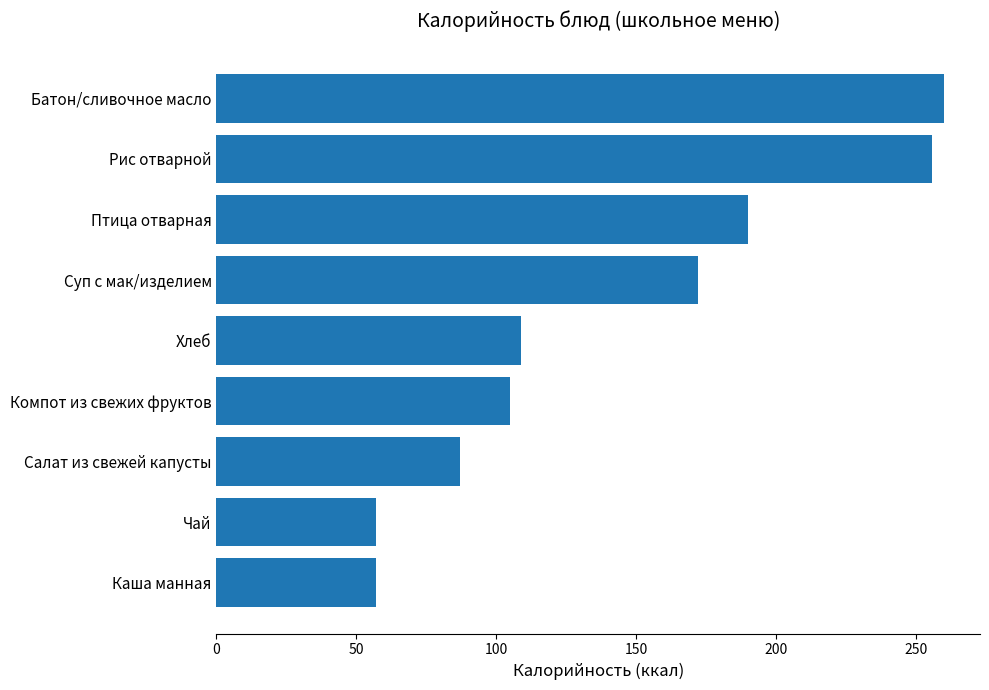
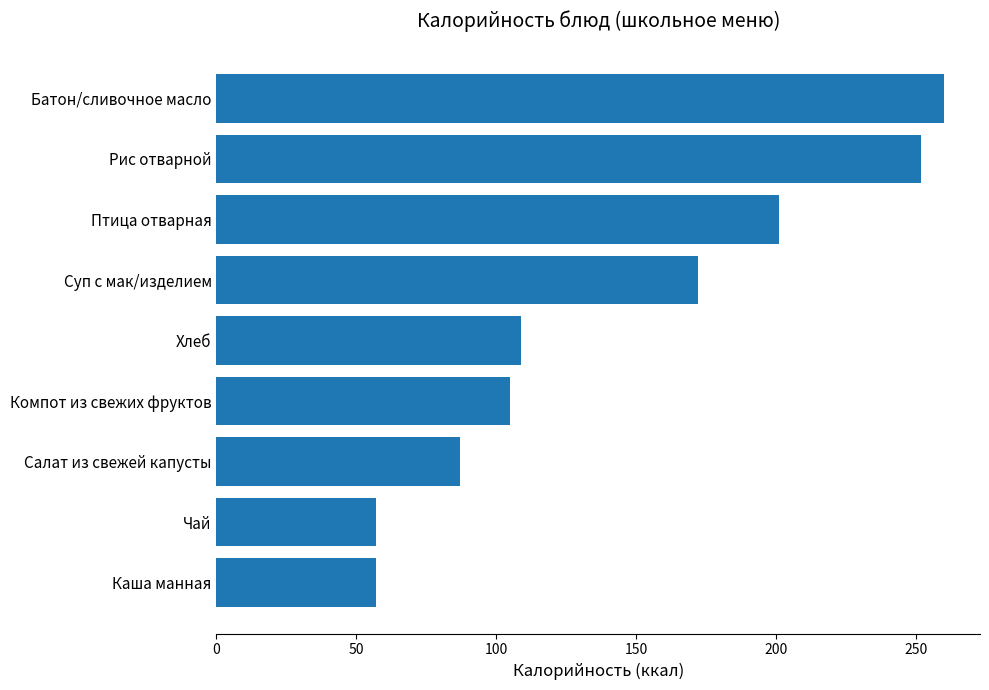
  {
    "Батон/сливочное масло": 260,
-   "Рис отварной": 256,
-   "Птица отварная": 190,
+   "Рис отварной": 252,
+   "Птица отварная": 201,
    "Суп с мак/изделием": 172,
    "Хлеб": 109,
    "Компот из свежих фруктов": 105,
    "Салат из свежей капусты": 87,
    "Чай": 57,
    "Каша манная": 57
  }
